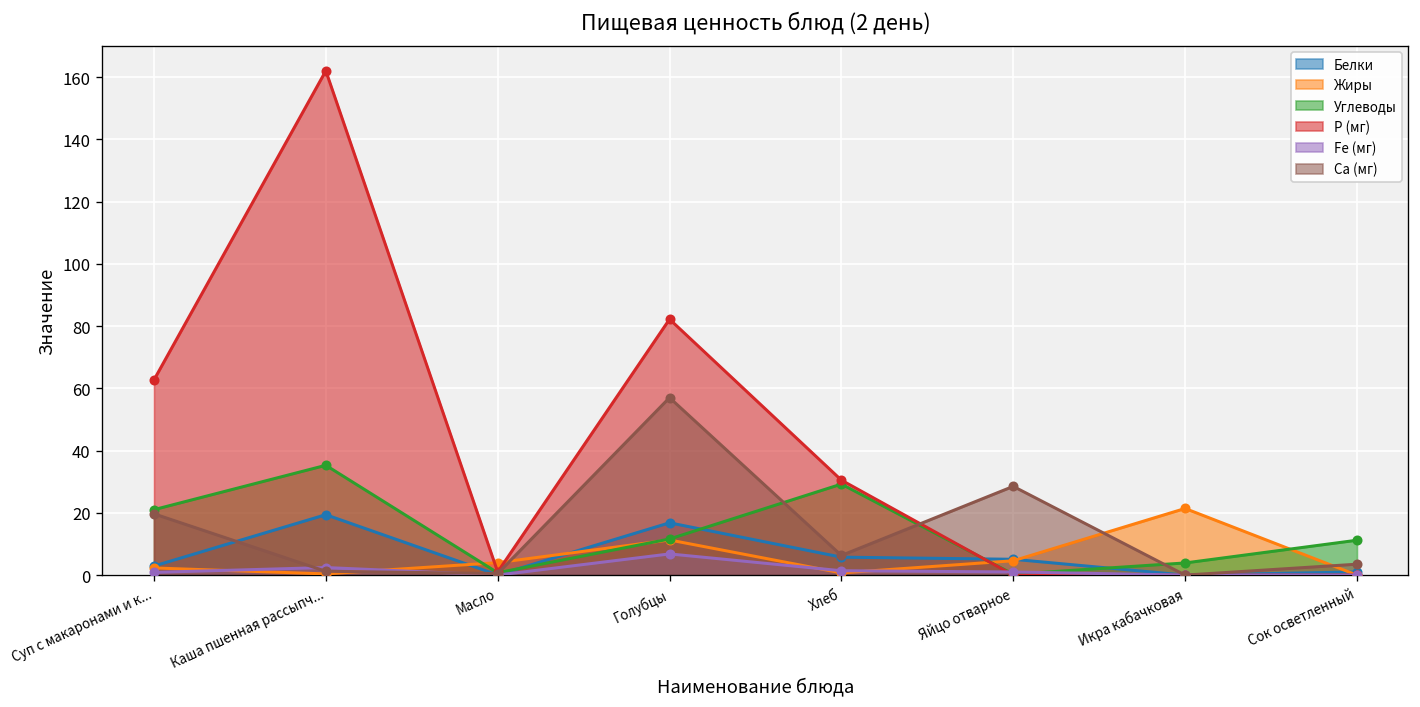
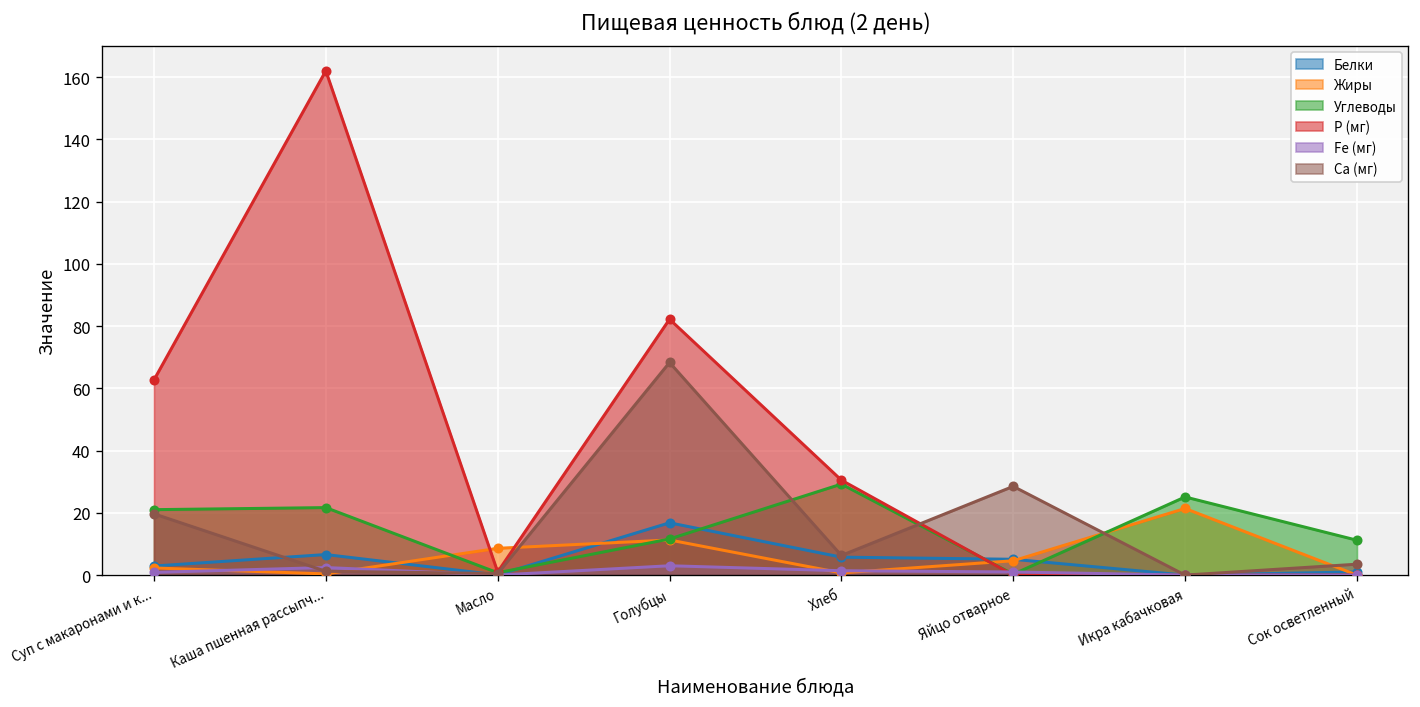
  {
    "Белки": {
-     "Каша пшенная рассыпч...": 19,
+     "Каша пшенная рассыпч...": 7,
      "Голубцы": 17,
      "Сок осветленный": 1
    },
    "Жиры": {
-     "Масло": 4,
+     "Масло": 9,
      "Икра кабачковая": 21
    },
    "Углеводы": {
      "Суп с макаронами и к...": 21,
-     "Каша пшенная рассыпч...": 35,
+     "Каша пшенная рассыпч...": 22,
      "Хлеб": 29,
-     "Икра кабачковая": 4,
+     "Икра кабачковая": 25,
      "Сок осветленный": 11
    },
    "Р (мг)": {
      "Суп с макаронами и к...": 63,
      "Каша пшенная рассыпч...": 162,
      "Голубцы": 82,
      "Хлеб": 31
    },
    "Fe (мг)": {
      "Суп с макаронами и к...": 1,
      "Каша пшенная рассыпч...": 2,
-     "Голубцы": 7
+     "Голубцы": 3
    },
    "Са (мг)": {
      "Суп с макаронами и к...": 20,
-     "Голубцы": 57,
+     "Голубцы": 68,
      "Яйцо отварное": 29,
      "Сок осветленный": 4
    }
  }
